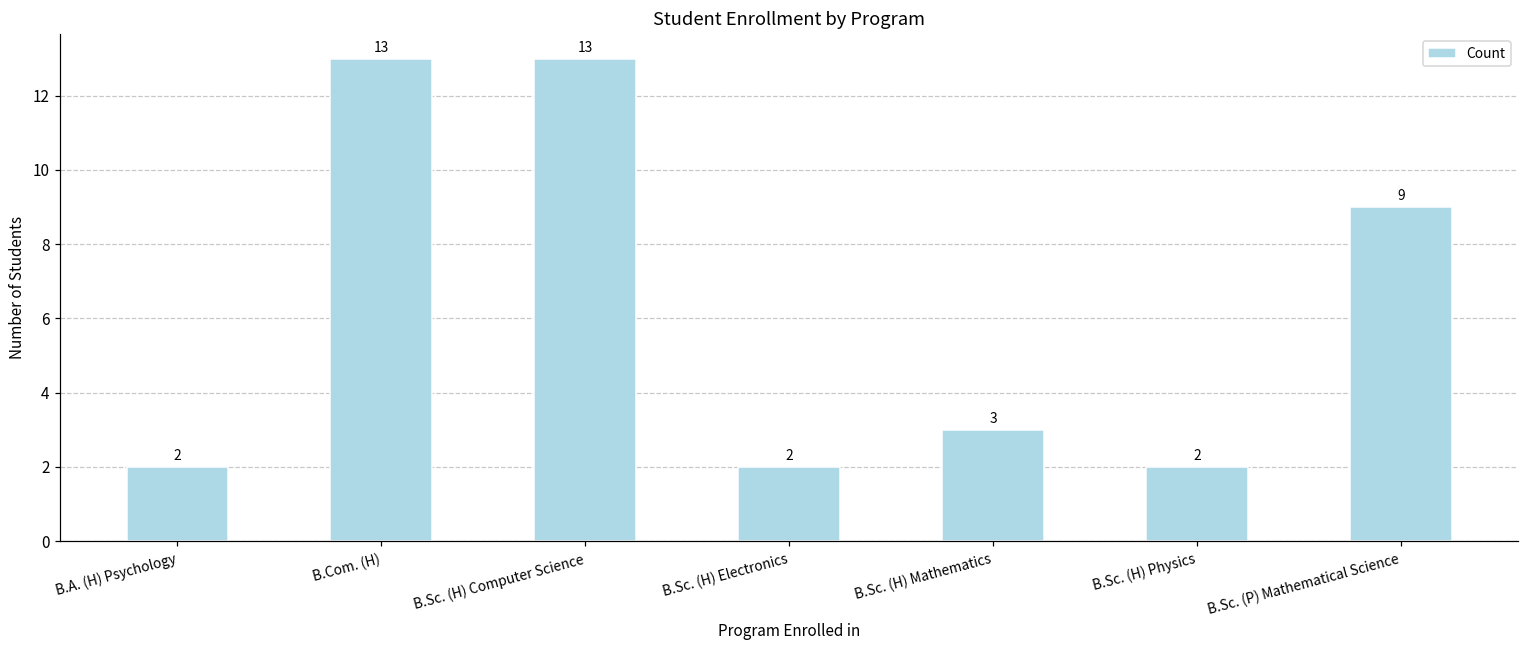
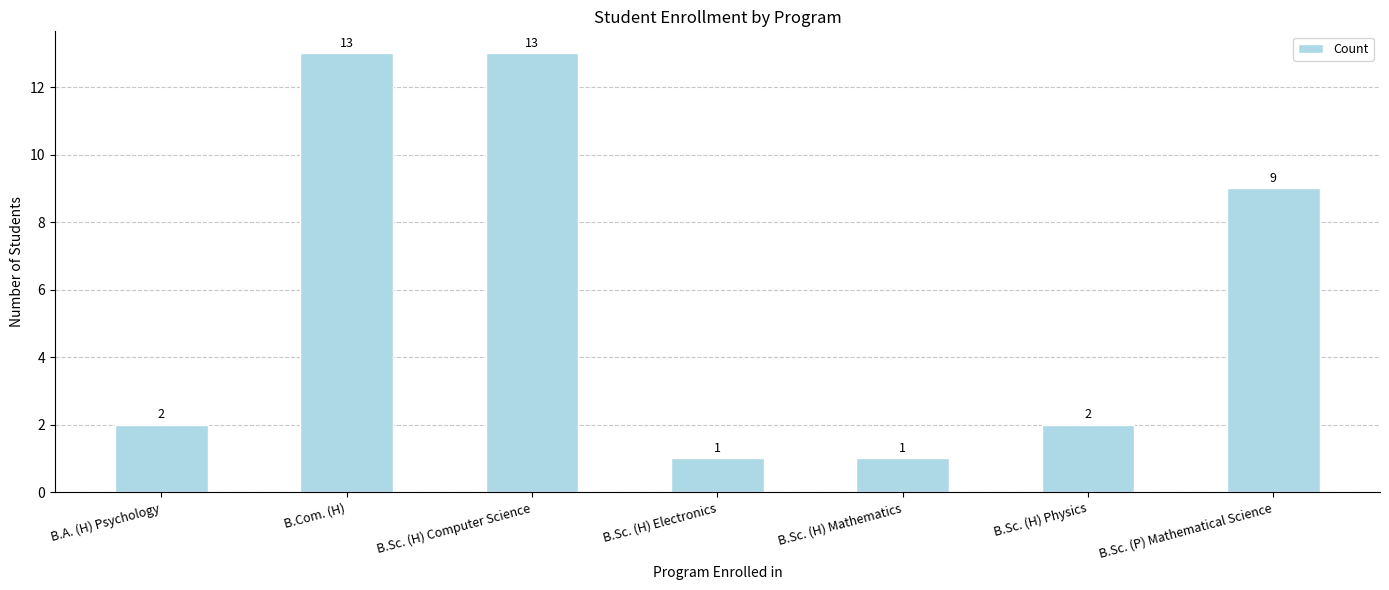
  {
    "B.A. (H) Psychology": 2,
    "B.Com. (H)": 13,
    "B.Sc. (H) Computer Science": 13,
-   "B.Sc. (H) Electronics": 2,
-   "B.Sc. (H) Mathematics": 3,
+   "B.Sc. (H) Electronics": 1,
+   "B.Sc. (H) Mathematics": 1,
    "B.Sc. (H) Physics": 2,
    "B.Sc. (P) Mathematical Science": 9
  }
